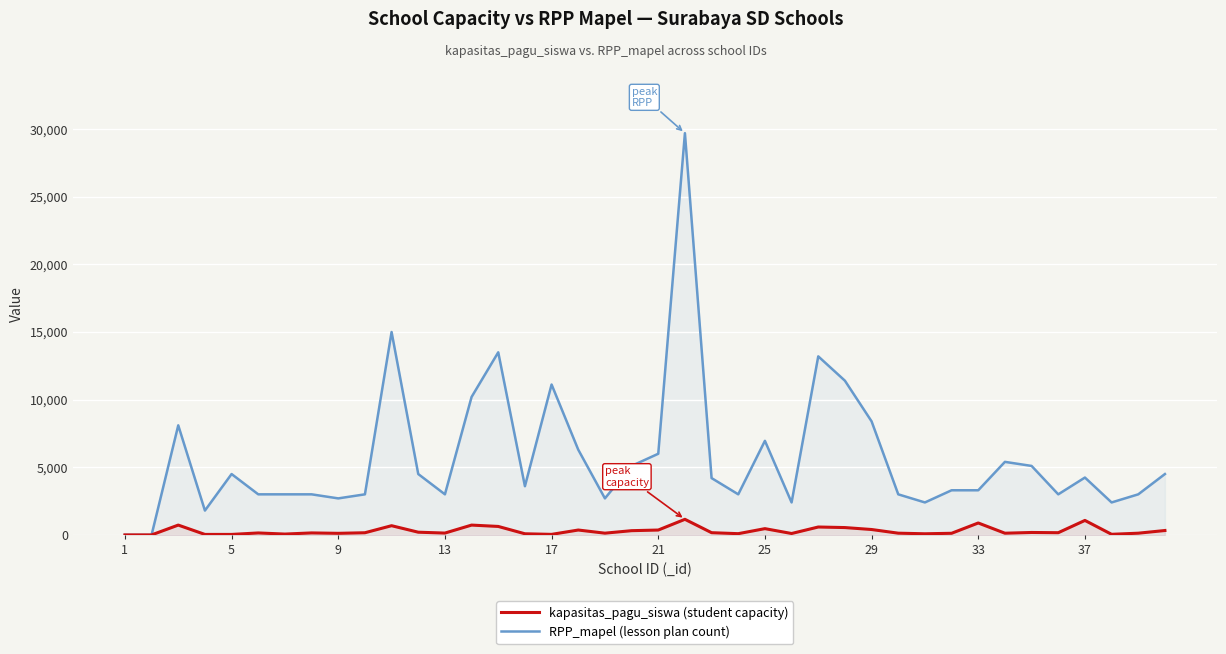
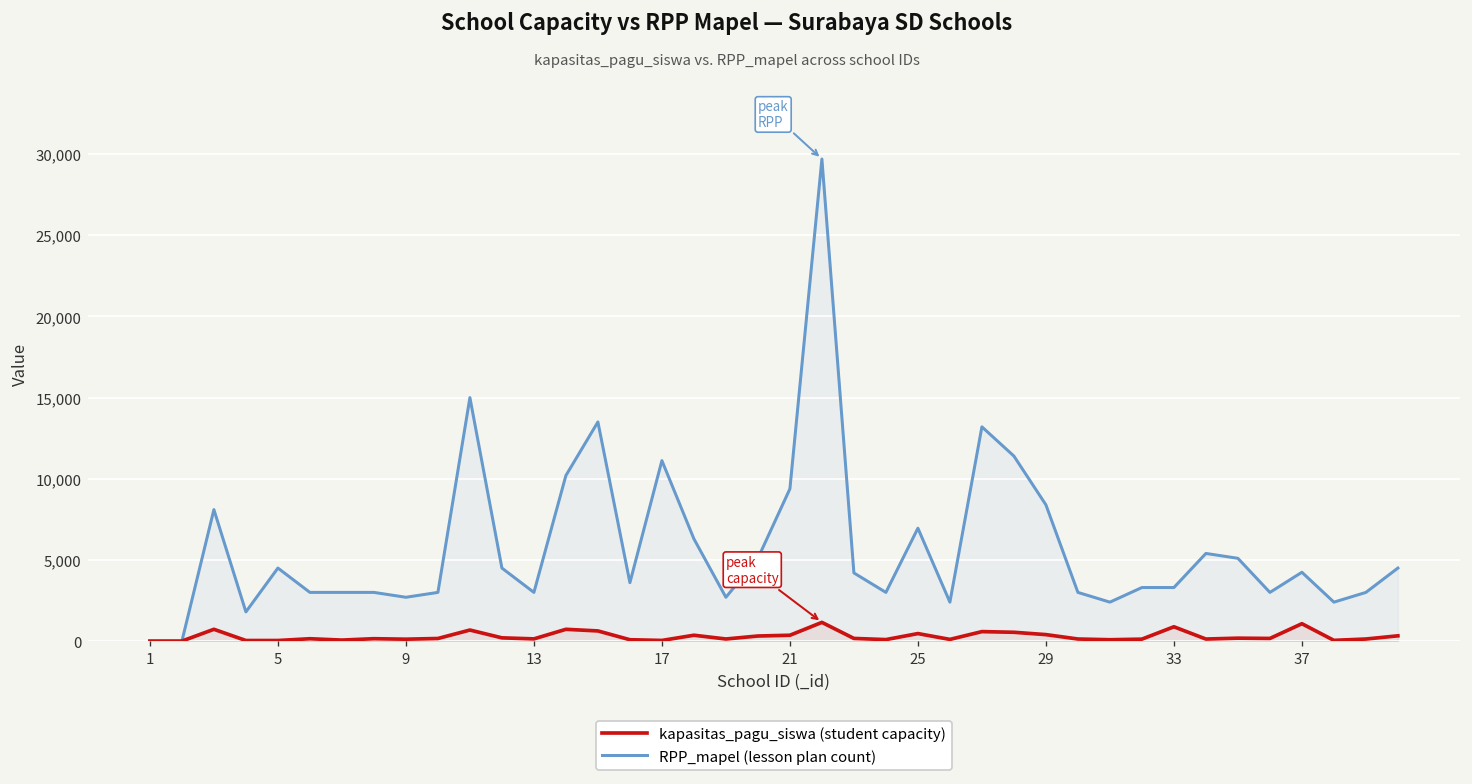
  {
    "kapasitas_pagu_siswa (student capacity)": {
      "5": "0",
      "9": "100",
      "13": "100",
      "17": "0",
      "21": "400",
      "25": "500",
      "29": "400",
      "33": "900",
      "37": "1,100"
    },
    "RPP_mapel (lesson plan count)": {
      "5": "4,500",
      "9": "2,700",
      "13": "3,000",
      "17": "11,100",
-     "21": "6,000",
+     "21": "9,400",
      "25": "7,000",
      "29": "8,400",
      "33": "3,300",
      "37": "4,200"
    }
  }
